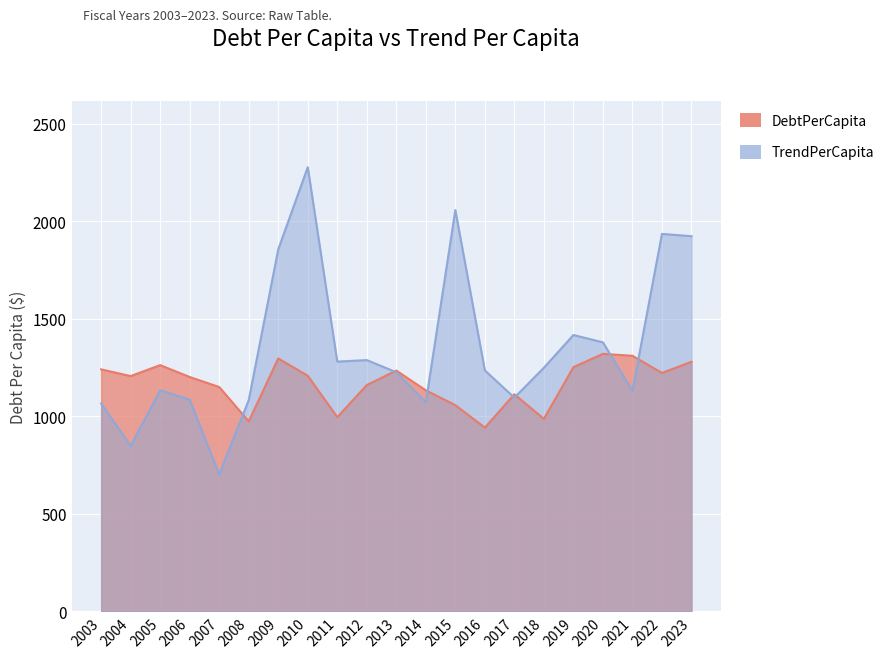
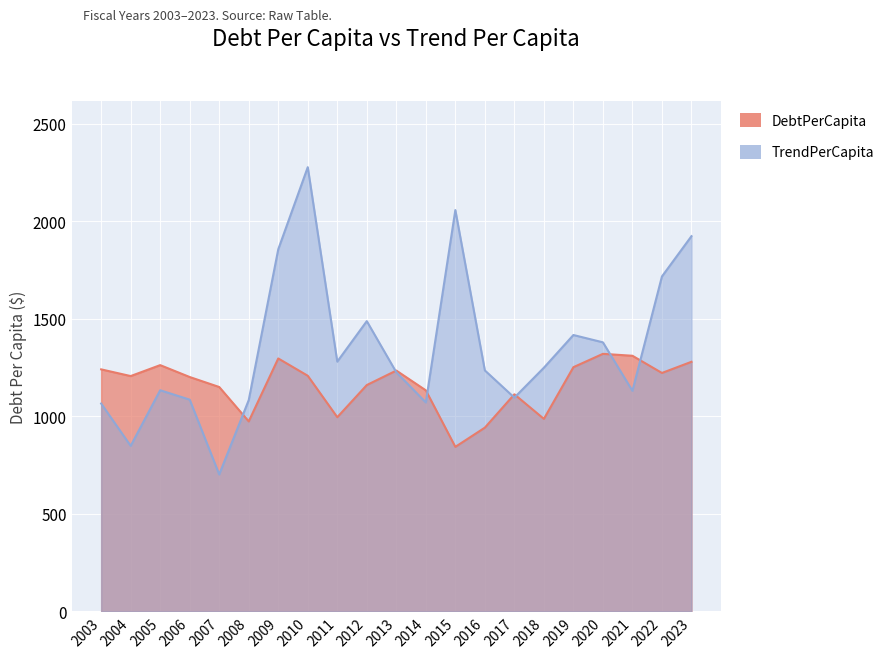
  {
    "DebtPerCapita": {
      "2003": 1240,
      "2004": 1210,
      "2005": 1260,
      "2006": 1200,
      "2007": 1150,
      "2008": 970,
      "2009": 1300,
      "2010": 1210,
      "2011": 1000,
      "2012": 1160,
      "2014": 1130,
-     "2015": 1060,
+     "2015": 840,
      "2016": 940,
      "2017": 1110,
      "2018": 990,
      "2019": 1250,
      "2020": 1320,
      "2021": 1310,
      "2022": 1220,
      "2023": 1280
    },
    "TrendPerCapita": {
      "2003": 1070,
      "2004": 850,
      "2005": 1130,
      "2006": 1090,
      "2007": 700,
      "2008": 1080,
      "2009": 1860,
      "2010": 2280,
      "2011": 1280,
-     "2012": 1290,
+     "2012": 1490,
      "2014": 1070,
      "2015": 2060,
      "2016": 1240,
      "2017": 1100,
      "2018": 1250,
      "2019": 1420,
      "2020": 1380,
      "2021": 1130,
-     "2022": 1940,
+     "2022": 1720,
      "2023": 1920
    }
  }
